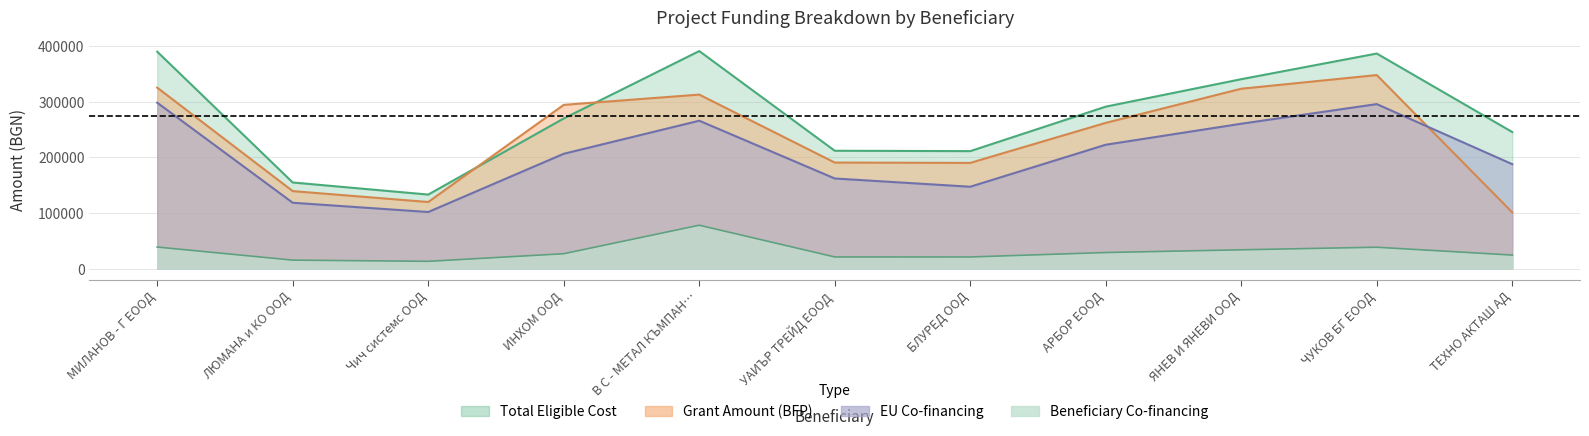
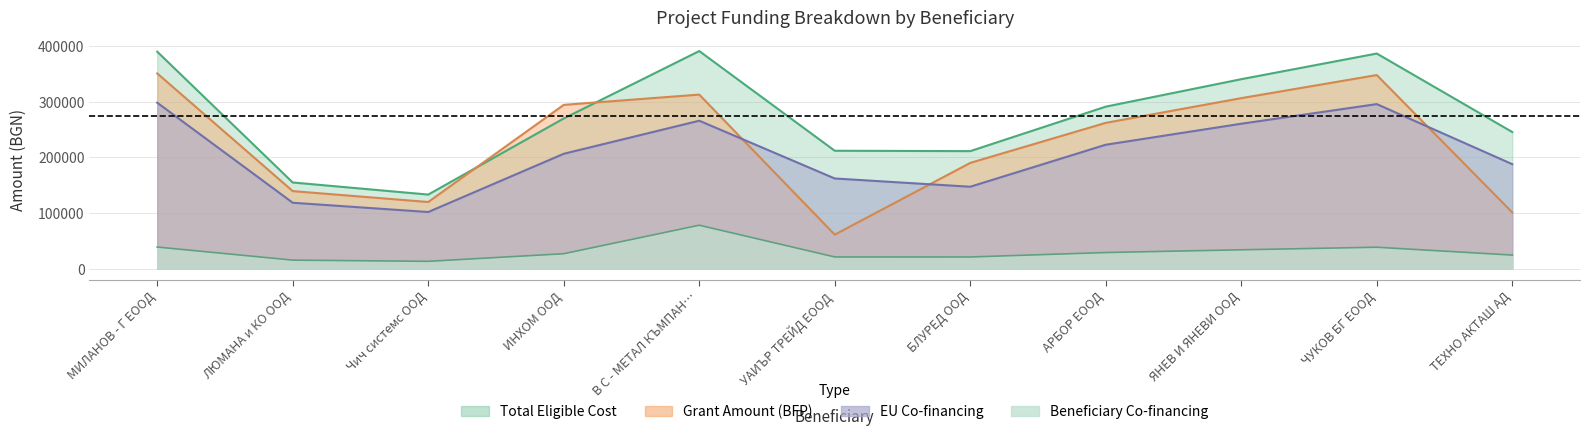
  {
    "Grant Amount (BFP)": {
-     "МИЛАНОВ - Г ЕООД": 330000,
+     "МИЛАНОВ - Г ЕООД": 350000,
      "ЛЮМАНА и КО ООД": 140000,
      "Чич системс ООД": 120000,
      "ИНХОМ ООД": 290000,
      "В С - МЕТАЛ КЪМПАН…": 310000,
-     "УАИЪР ТРЕЙД ЕООД": 190000,
+     "УАИЪР ТРЕЙД ЕООД": 60000,
      "БЛУРЕД ООД": 190000,
      "АРБОР ЕООД": 260000,
-     "ЯНЕВ И ЯНЕВИ ООД": 320000,
+     "ЯНЕВ И ЯНЕВИ ООД": 310000,
      "ЧУКОВ БГ ЕООД": 350000,
      "ТЕХНО АКТАШ АД": 100000
    }
  }
